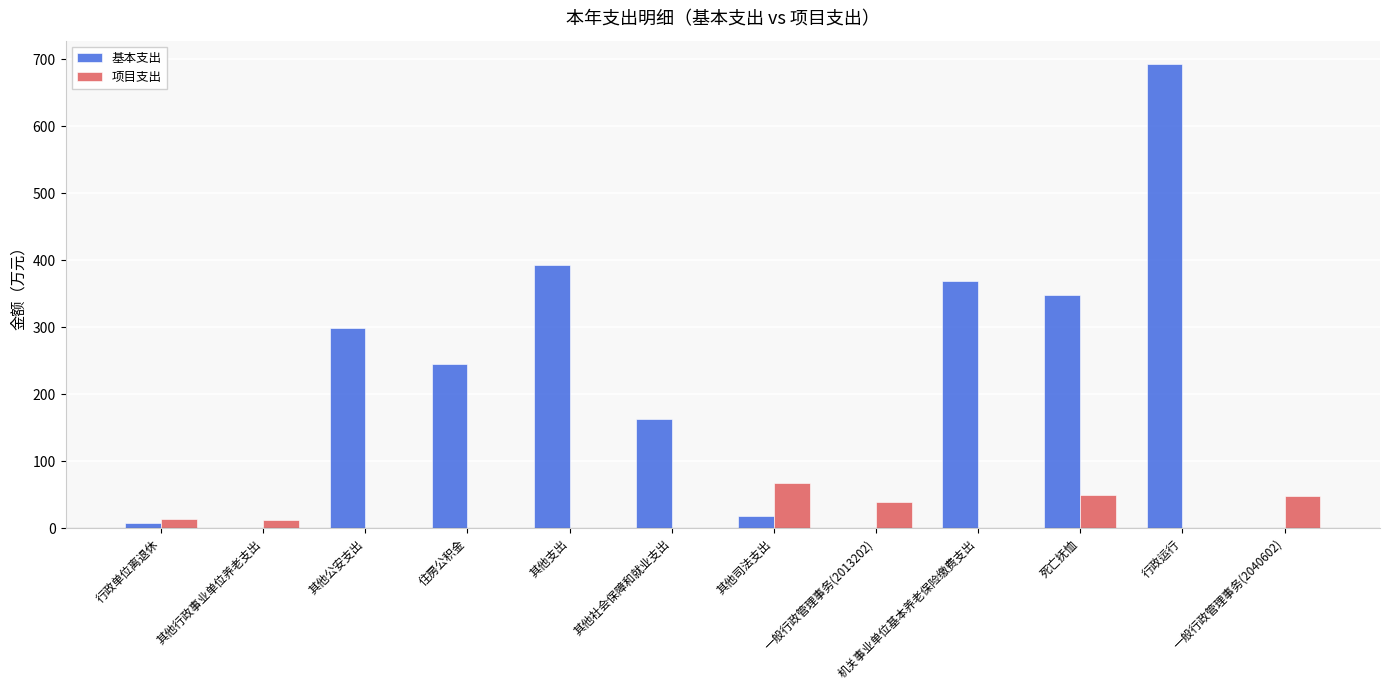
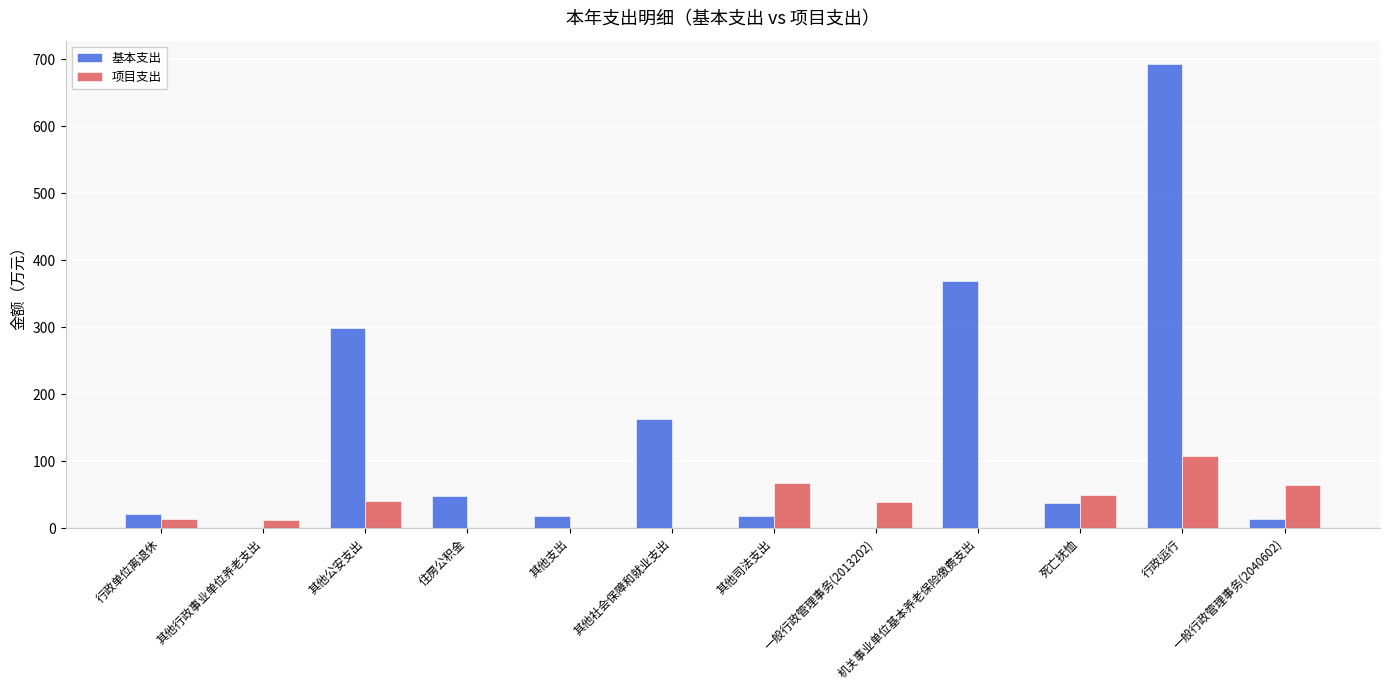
  {
    "基本支出": {
-     "行政单位离退休": 10,
+     "行政单位离退休": 20,
      "其他公安支出": 300,
-     "住房公积金": 240,
-     "其他支出": 390,
+     "住房公积金": 50,
+     "其他支出": 20,
      "其他社会保障和就业支出": 160,
      "其他司法支出": 20,
      "一般行政管理事务(2013202)": 0,
      "机关事业单位基本养老保险缴费支出": 370,
-     "死亡抚恤": 350,
+     "死亡抚恤": 40,
      "行政运行": 690,
-     "一般行政管理事务(2040602)": 0
+     "一般行政管理事务(2040602)": 10
    },
    "项目支出": {
      "行政单位离退休": 10,
      "其他行政事业单位养老支出": 10,
-     "其他公安支出": 0,
+     "其他公安支出": 40,
      "住房公积金": 0,
      "其他支出": 0,
      "其他社会保障和就业支出": 0,
      "其他司法支出": 70,
      "一般行政管理事务(2013202)": 40,
      "机关事业单位基本养老保险缴费支出": 0,
      "死亡抚恤": 50,
-     "行政运行": 0,
-     "一般行政管理事务(2040602)": 50
+     "行政运行": 110,
+     "一般行政管理事务(2040602)": 70
    }
  }
